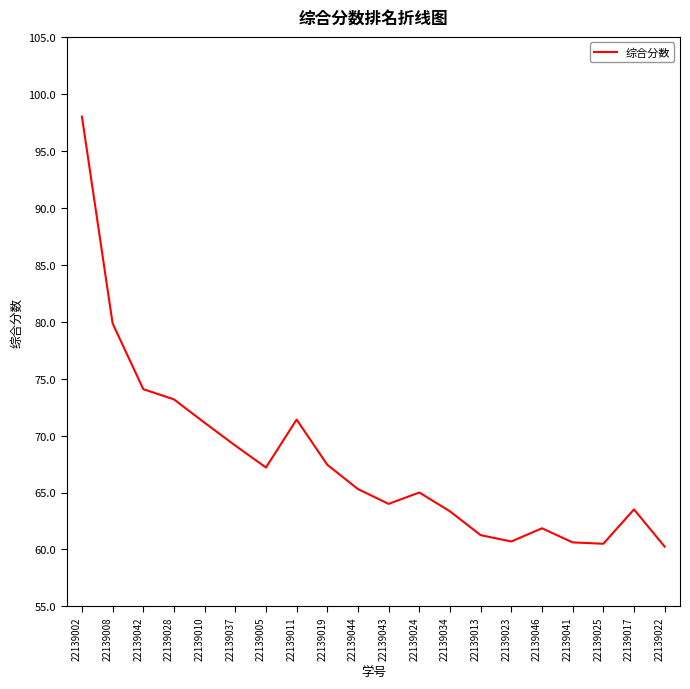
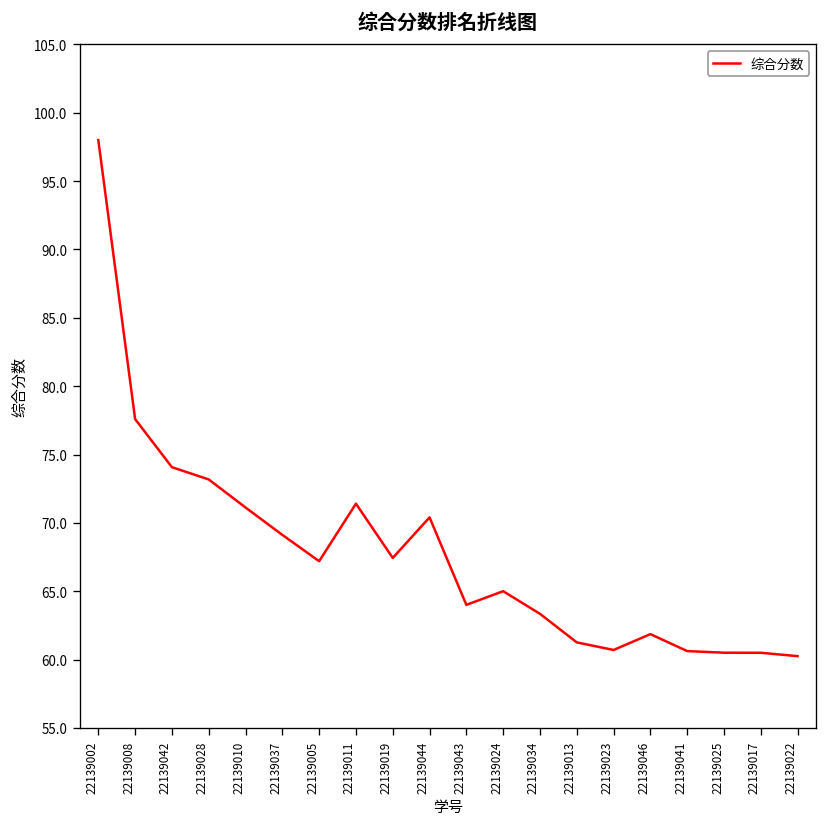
  {
    "22139002": 98.0,
-   "22139008": 79.8,
+   "22139008": 77.6,
    "22139042": 74.1,
    "22139028": 73.2,
    "22139010": 71.1,
    "22139037": 69.1,
    "22139005": 67.2,
    "22139011": 71.4,
    "22139019": 67.4,
-   "22139044": 65.3,
+   "22139044": 70.4,
    "22139043": 64.0,
    "22139024": 65.0,
    "22139034": 63.3,
    "22139013": 61.3,
    "22139023": 60.7,
    "22139046": 61.9,
    "22139041": 60.6,
    "22139025": 60.5,
-   "22139017": 63.5,
+   "22139017": 60.5,
    "22139022": 60.2
  }
